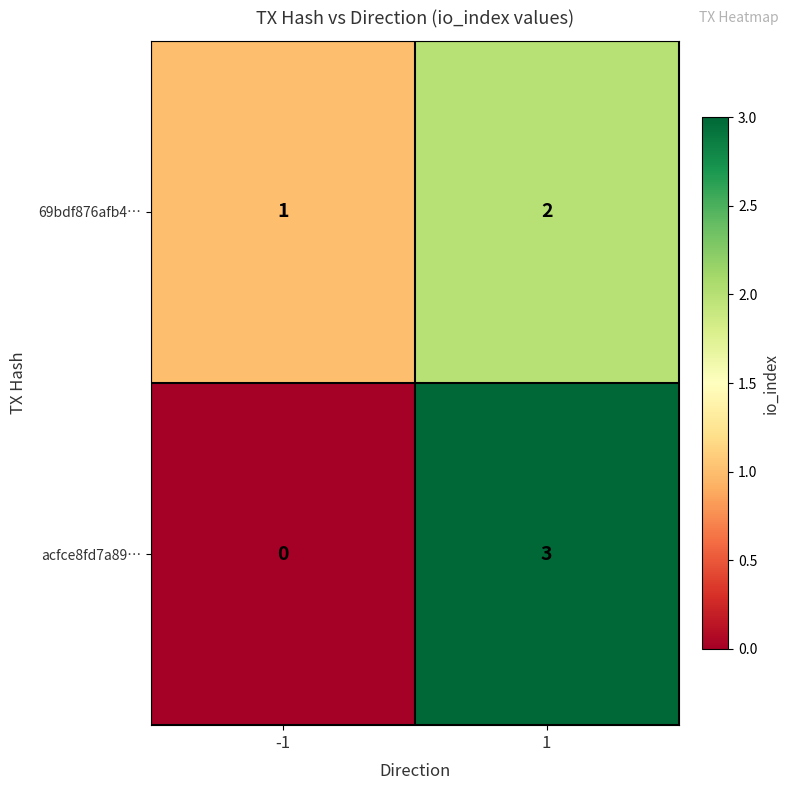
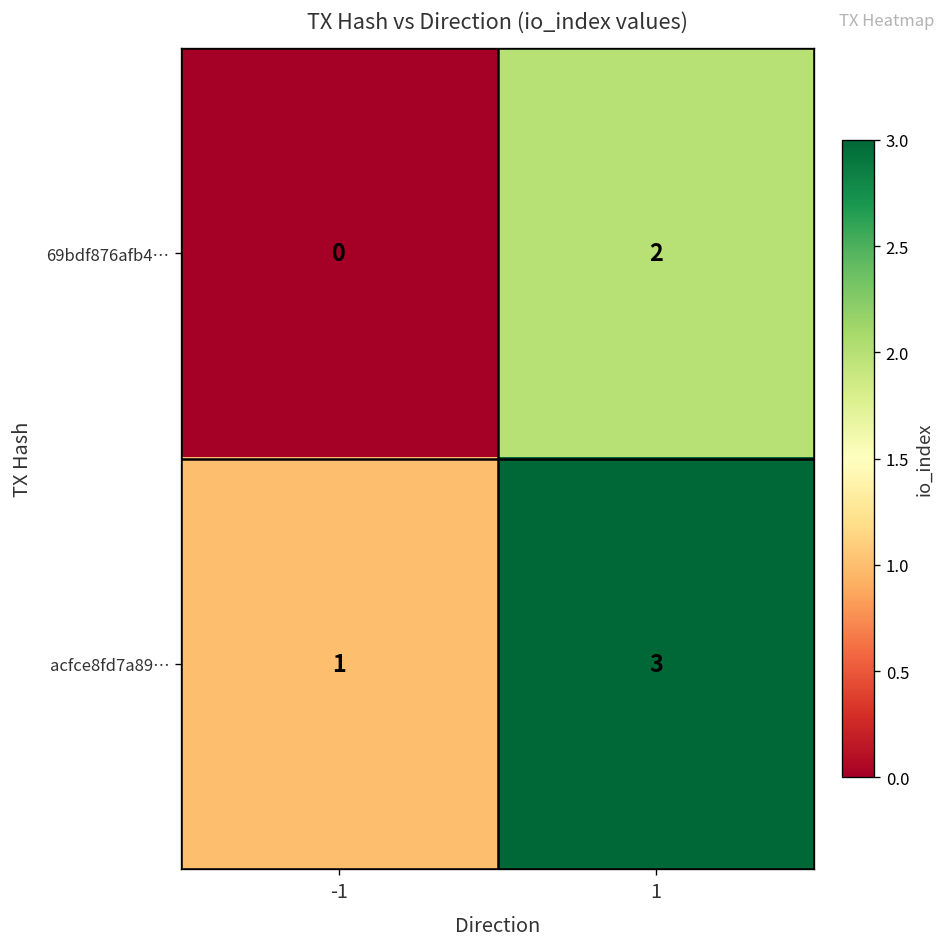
  {
    "69bdf876afb4…": {
-     "-1": 1,
+     "-1": 0,
      "1": 2
    },
    "acfce8fd7a89…": {
-     "-1": 0,
+     "-1": 1,
      "1": 3
    }
  }
